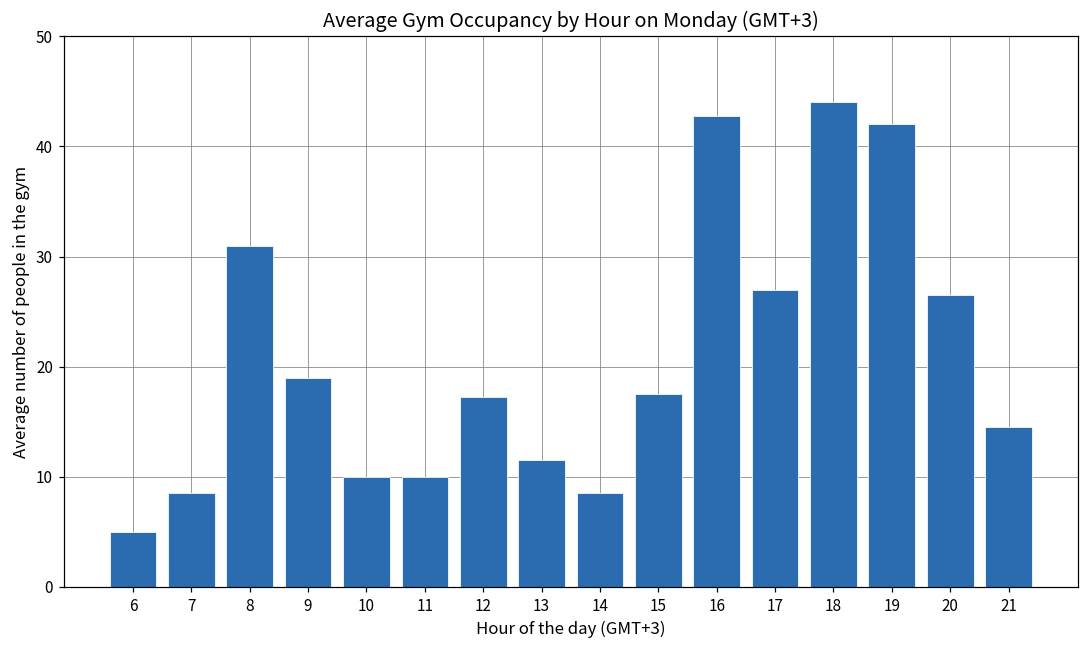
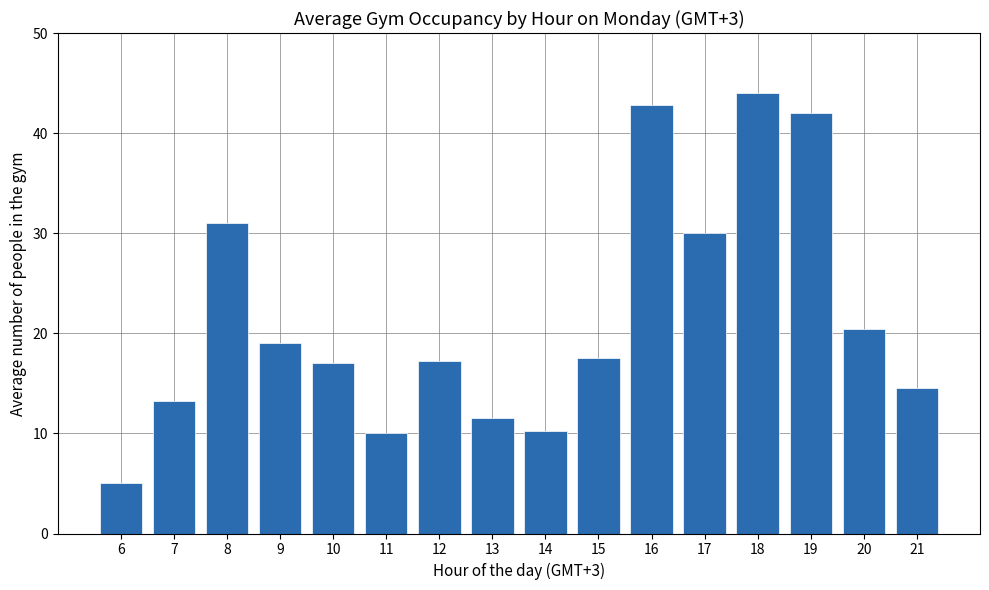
  {
    "6": 5.0,
-   "7": 8.5,
+   "7": 13.2,
    "8": 31.0,
    "9": 19.0,
-   "10": 10,
+   "10": 17,
    "11": 10.0,
    "12": 17.2,
    "13": 11.5,
-   "14": 8.5,
+   "14": 10.2,
    "15": 17.5,
    "16": 42.8,
-   "17": 27,
+   "17": 30,
    "18": 44.0,
    "19": 42.0,
-   "20": 26.5,
+   "20": 20.4,
    "21": 14.5
  }
